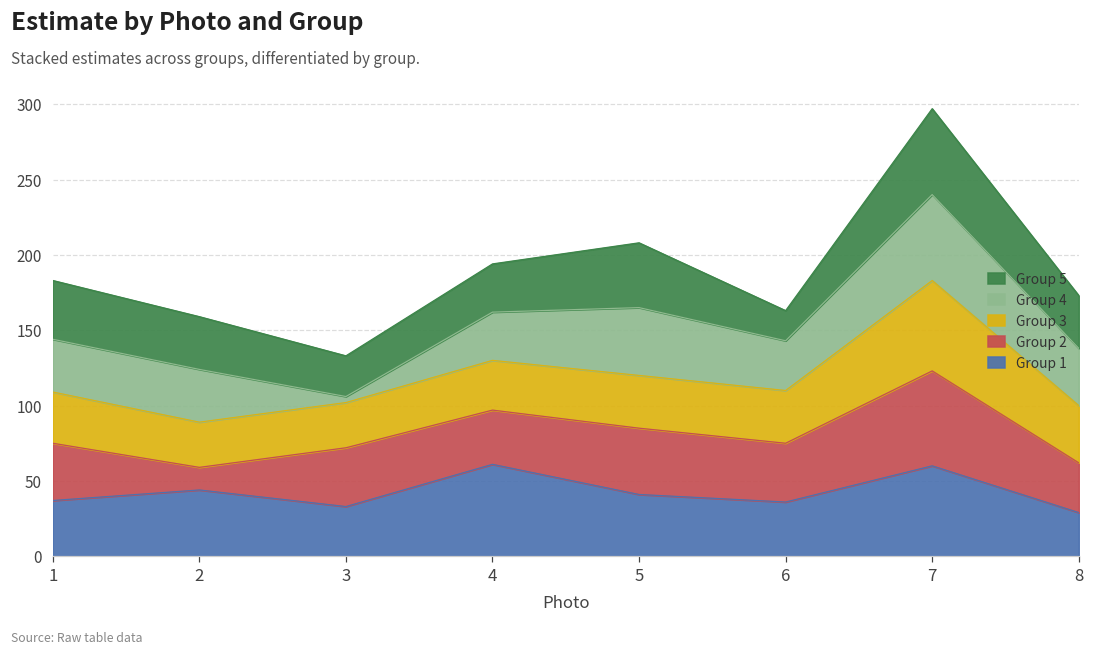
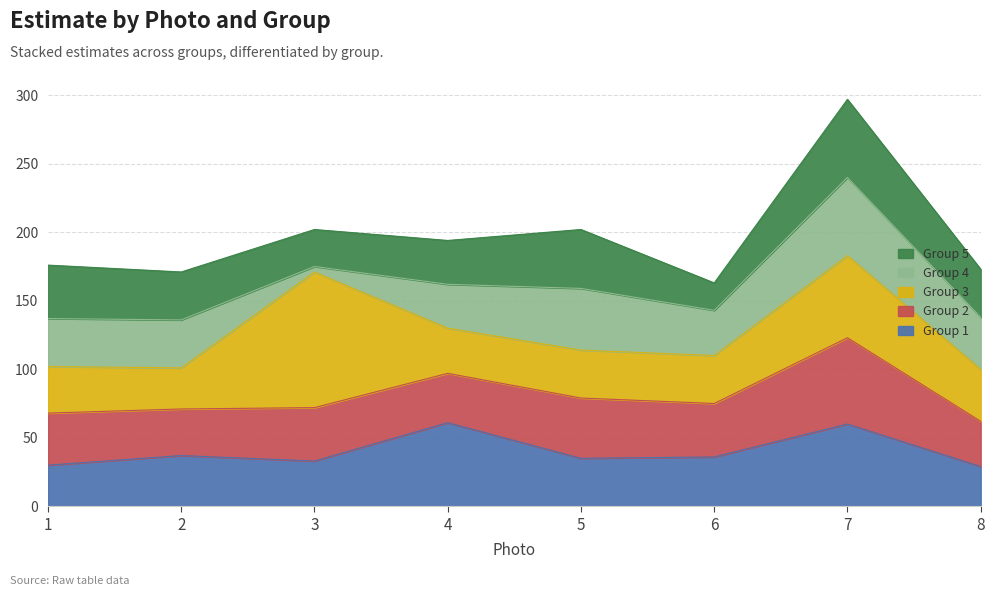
  {
    "Group 1": {
-     "1": 37,
-     "2": 44,
+     "1": 30,
+     "2": 37,
      "3": 33,
      "4": 61,
-     "5": 41,
+     "5": 35,
      "6": 36,
      "7": 60,
      "8": 29
    },
    "Group 2": {
      "1": 38,
-     "2": 15,
+     "2": 34,
      "3": 39,
      "4": 36,
      "5": 44,
      "6": 39,
      "7": 63,
      "8": 33
    },
    "Group 3": {
      "1": 34,
      "2": 30,
-     "3": 30,
+     "3": 99,
      "4": 33,
      "5": 35,
      "6": 35,
      "7": 60,
      "8": 38
    },
    "Group 4": {
      "1": 35,
      "2": 35,
      "3": 4,
      "4": 32,
      "5": 45,
      "6": 33,
      "7": 57,
      "8": 38
    },
    "Group 5": {
      "1": 39,
      "2": 35,
      "3": 27,
      "4": 32,
      "5": 43,
      "6": 20,
      "7": 57,
      "8": 35
    }
  }
